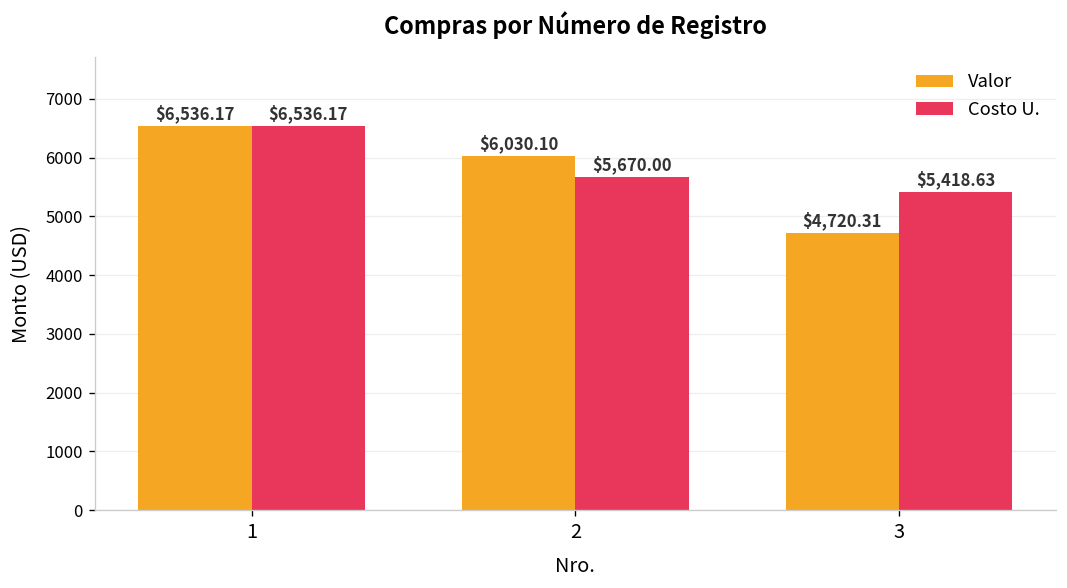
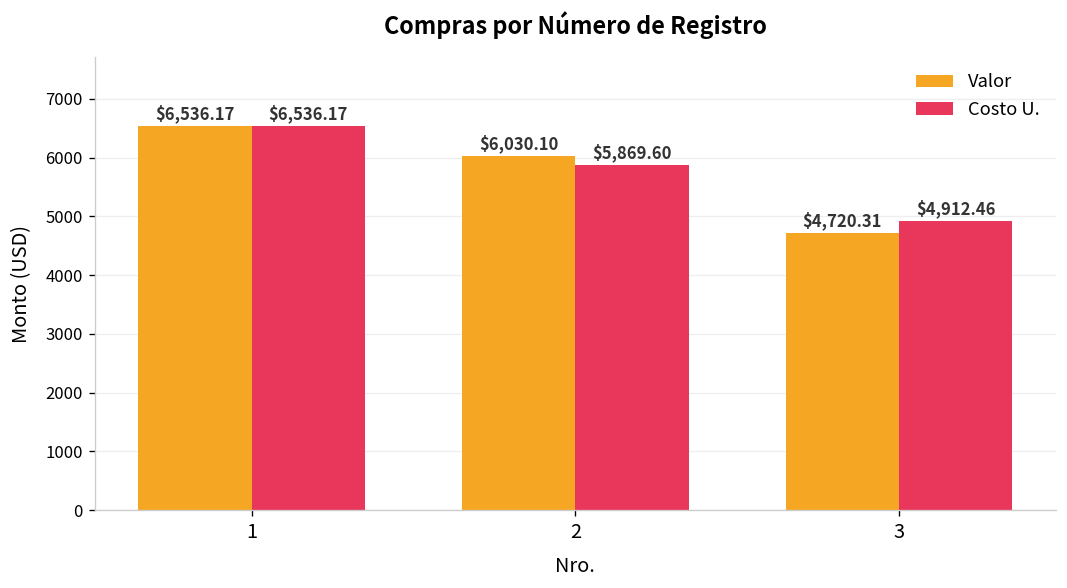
  {
    "Valor": {
      "1": "$6,536.17",
      "2": "$6,030.10",
      "3": "$4,720.31"
    },
    "Costo U.": {
      "1": "$6,536.17",
-     "2": "$5,670.00",
-     "3": "$5,418.63"
+     "2": "$5,869.60",
+     "3": "$4,912.46"
    }
  }
